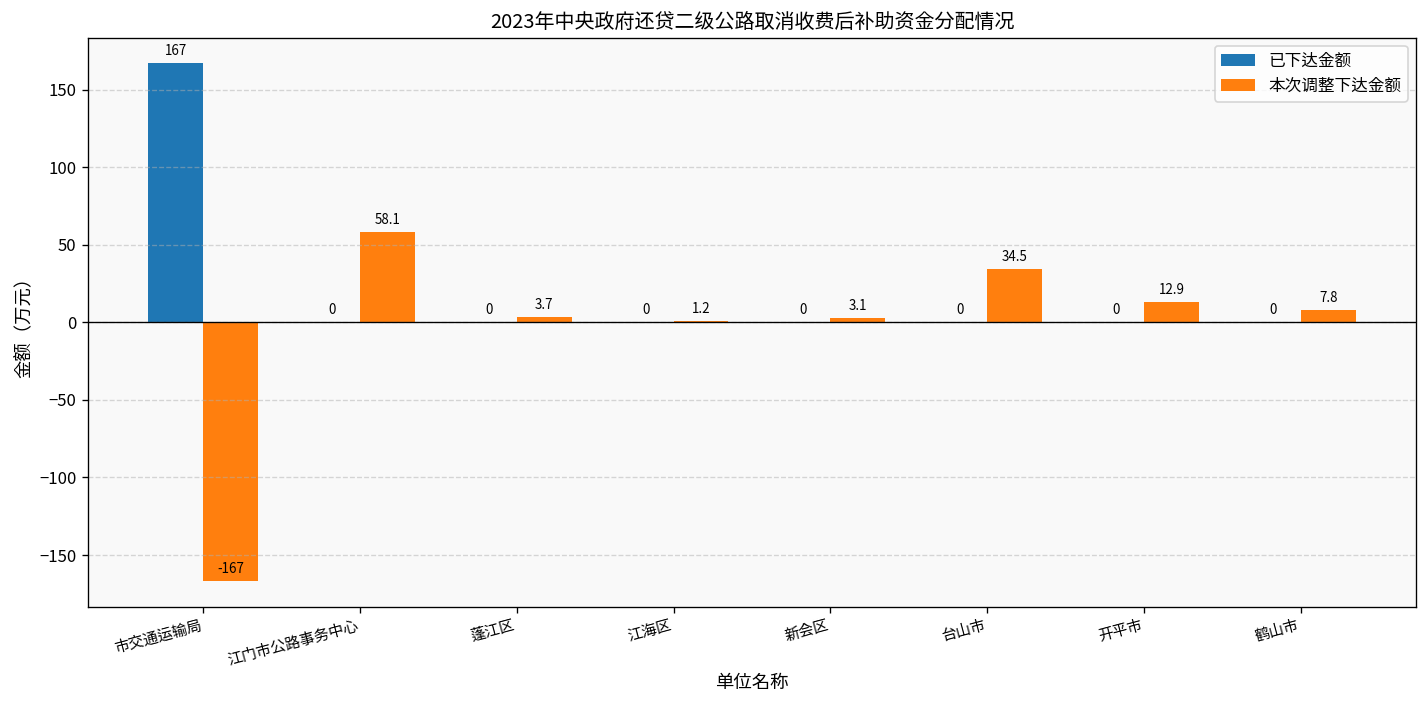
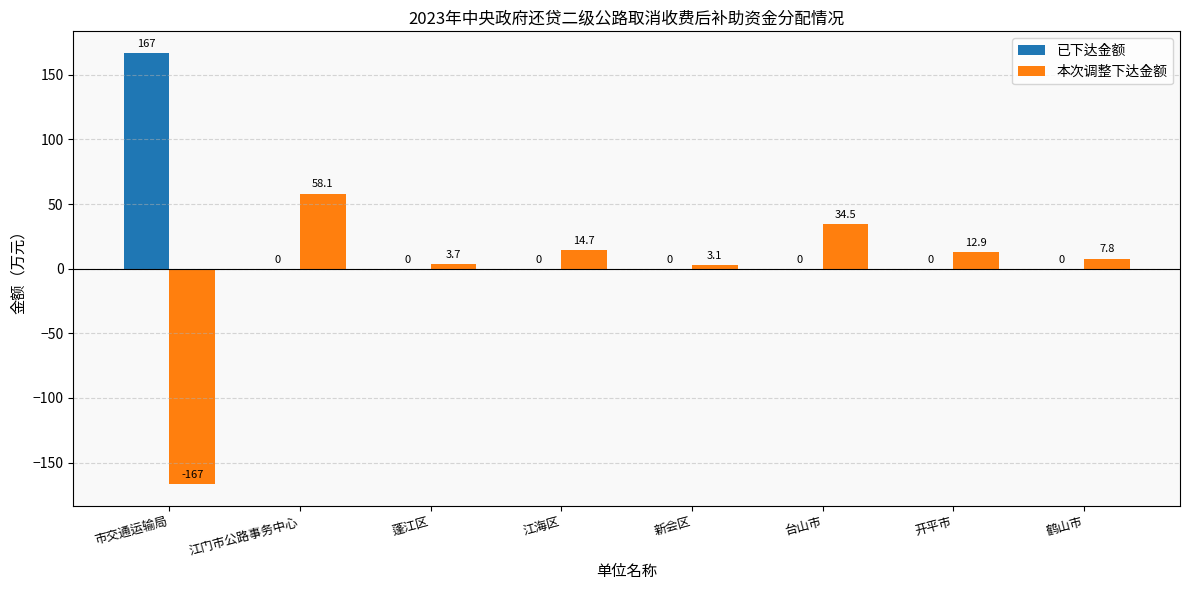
  {
    "已下达金额": {
      "市交通运输局": 167,
      "江门市公路事务中心": 0,
      "蓬江区": 0,
      "江海区": 0,
      "新会区": 0,
      "台山市": 0,
      "开平市": 0,
      "鹤山市": 0
    },
    "本次调整下达金额": {
      "市交通运输局": -167,
      "江门市公路事务中心": 58.1,
      "蓬江区": 3.7,
-     "江海区": 1.2,
+     "江海区": 14.7,
      "新会区": 3.1,
      "台山市": 34.5,
      "开平市": 12.9,
      "鹤山市": 7.8
    }
  }
